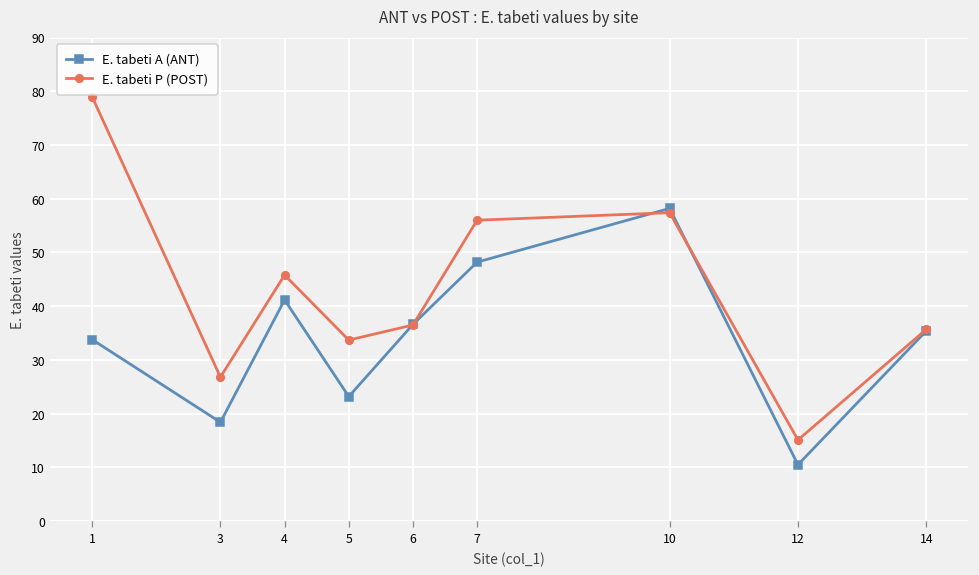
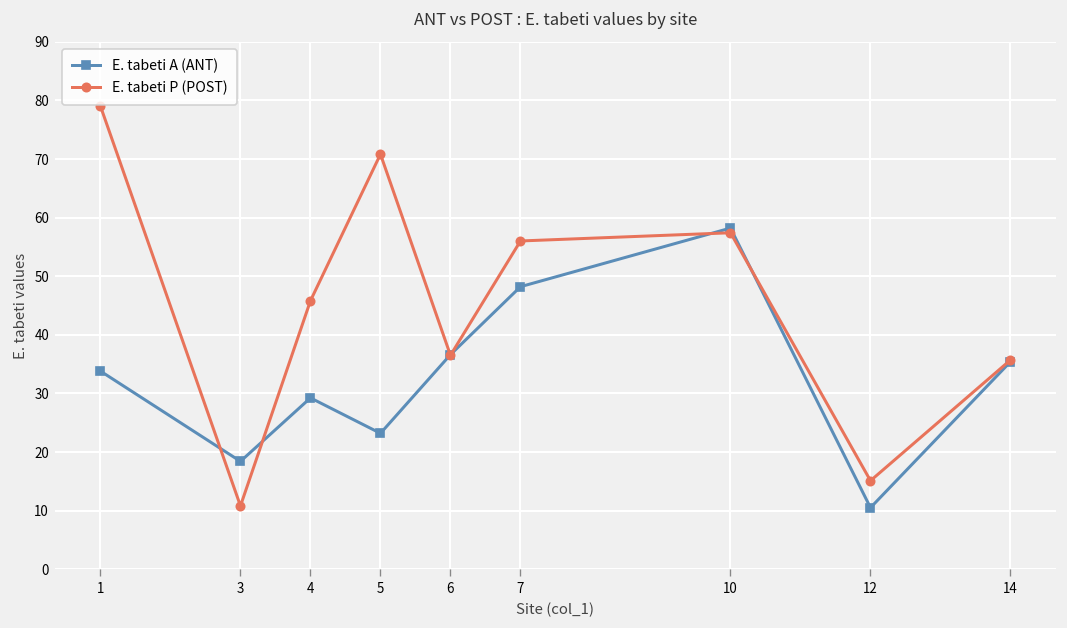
  {
    "E. tabeti A (ANT)": {
      "1": 34,
      "3": 18,
-     "4": 41,
+     "4": 29,
      "5": 23,
      "7": 48,
      "10": 58,
      "12": 11
    },
    "E. tabeti P (POST)": {
-     "3": 27,
+     "3": 11,
      "4": 46,
-     "5": 34,
+     "5": 71,
      "7": 56,
      "10": 57,
      "12": 15
    }
  }
